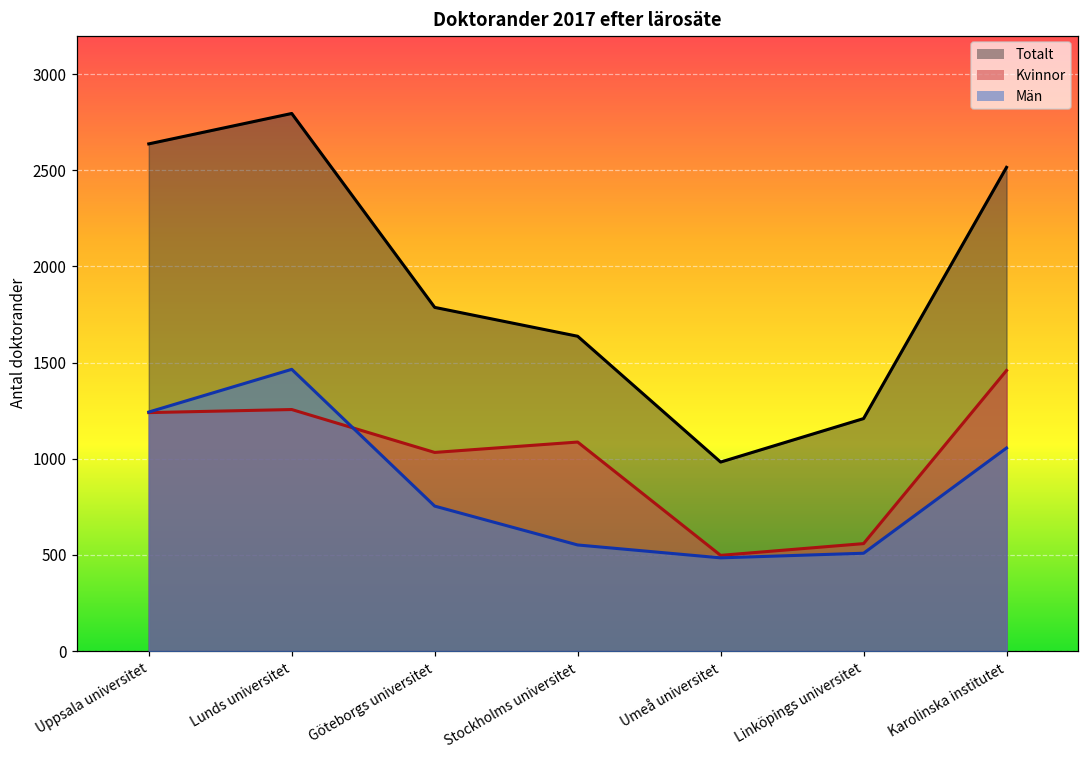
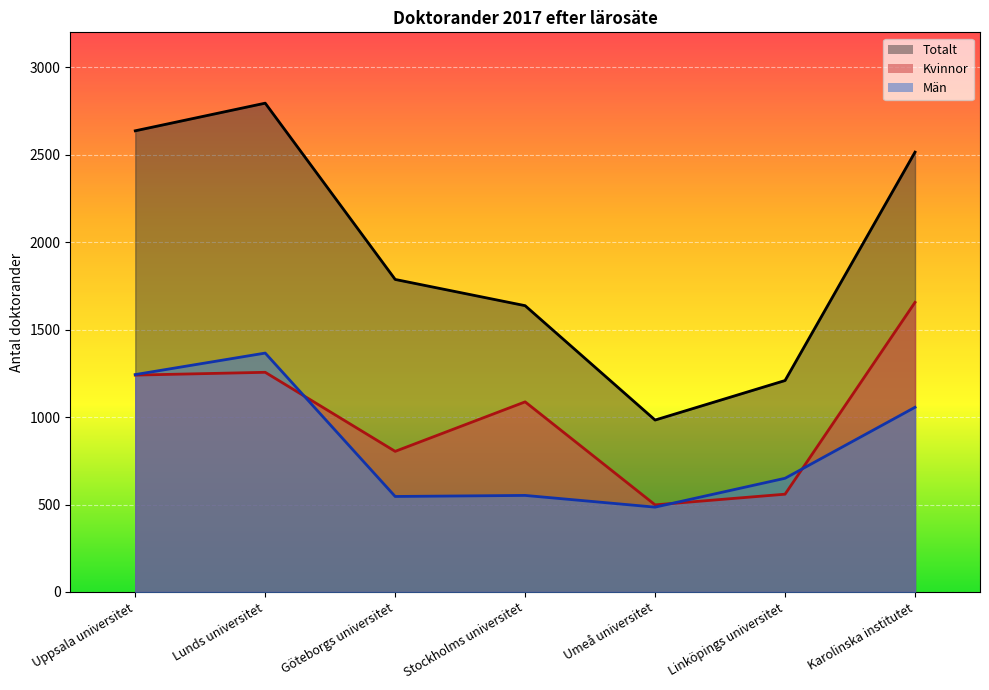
  {
    "Totalt": {
      "Uppsala universitet": 2640,
      "Lunds universitet": 2800,
      "Göteborgs universitet": 1790,
      "Stockholms universitet": 1640,
      "Umeå universitet": 980,
      "Linköpings universitet": 1210,
      "Karolinska institutet": 2520
    },
    "Kvinnor": {
      "Lunds universitet": 1260,
-     "Göteborgs universitet": 1030,
+     "Göteborgs universitet": 800,
      "Stockholms universitet": 1090,
      "Linköpings universitet": 560,
-     "Karolinska institutet": 1460
+     "Karolinska institutet": 1660
    },
    "Män": {
-     "Lunds universitet": 1470,
-     "Göteborgs universitet": 750,
+     "Lunds universitet": 1370,
+     "Göteborgs universitet": 550,
      "Stockholms universitet": 550,
-     "Linköpings universitet": 510,
+     "Linköpings universitet": 650,
      "Karolinska institutet": 1060
    }
  }
